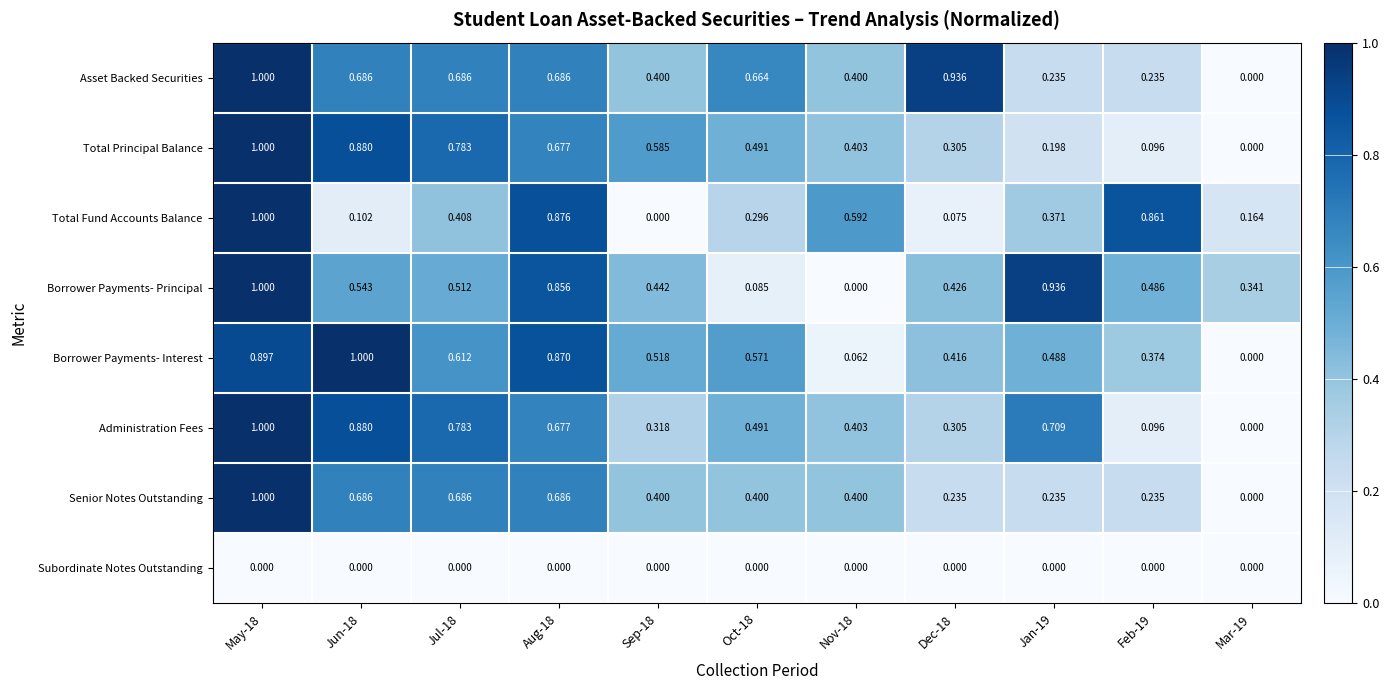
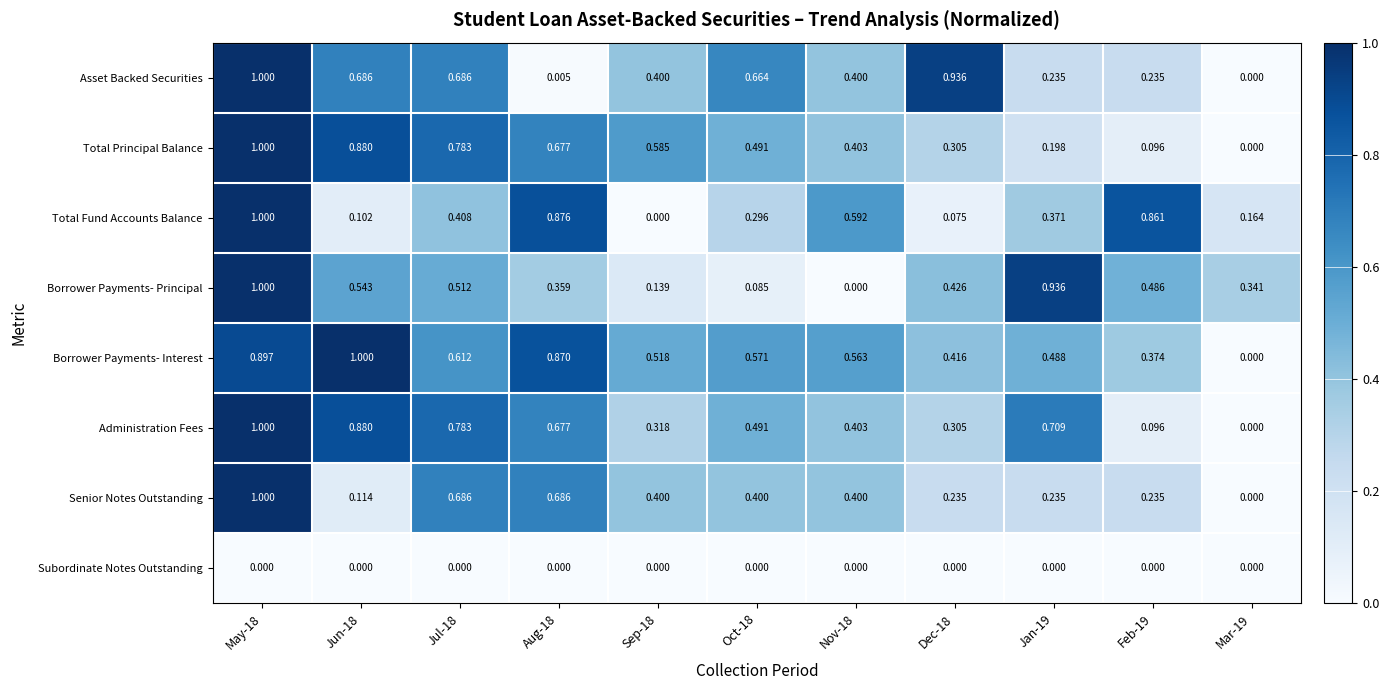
  {
    "Asset Backed Securities": {
      "May-18": 1.000,
      "Jun-18": 0.686,
      "Jul-18": 0.686,
-     "Aug-18": 0.686,
+     "Aug-18": 0.005,
      "Sep-18": 0.400,
      "Oct-18": 0.664,
      "Nov-18": 0.400,
      "Dec-18": 0.936,
      "Jan-19": 0.235,
      "Feb-19": 0.235,
      "Mar-19": 0.000
    },
    "Total Principal Balance": {
      "May-18": 1.000,
      "Jun-18": 0.880,
      "Jul-18": 0.783,
      "Aug-18": 0.677,
      "Sep-18": 0.585,
      "Oct-18": 0.491,
      "Nov-18": 0.403,
      "Dec-18": 0.305,
      "Jan-19": 0.198,
      "Feb-19": 0.096,
      "Mar-19": 0.000
    },
    "Total Fund Accounts Balance": {
      "May-18": 1.000,
      "Jun-18": 0.102,
      "Jul-18": 0.408,
      "Aug-18": 0.876,
      "Sep-18": 0.000,
      "Oct-18": 0.296,
      "Nov-18": 0.592,
      "Dec-18": 0.075,
      "Jan-19": 0.371,
      "Feb-19": 0.861,
      "Mar-19": 0.164
    },
    "Borrower Payments- Principal": {
      "May-18": 1.000,
      "Jun-18": 0.543,
      "Jul-18": 0.512,
-     "Aug-18": 0.856,
-     "Sep-18": 0.442,
+     "Aug-18": 0.359,
+     "Sep-18": 0.139,
      "Oct-18": 0.085,
      "Nov-18": 0.000,
      "Dec-18": 0.426,
      "Jan-19": 0.936,
      "Feb-19": 0.486,
      "Mar-19": 0.341
    },
    "Borrower Payments- Interest": {
      "May-18": 0.897,
      "Jun-18": 1.000,
      "Jul-18": 0.612,
      "Aug-18": 0.870,
      "Sep-18": 0.518,
      "Oct-18": 0.571,
-     "Nov-18": 0.062,
+     "Nov-18": 0.563,
      "Dec-18": 0.416,
      "Jan-19": 0.488,
      "Feb-19": 0.374,
      "Mar-19": 0.000
    },
    "Administration Fees": {
      "May-18": 1.000,
      "Jun-18": 0.880,
      "Jul-18": 0.783,
      "Aug-18": 0.677,
      "Sep-18": 0.318,
      "Oct-18": 0.491,
      "Nov-18": 0.403,
      "Dec-18": 0.305,
      "Jan-19": 0.709,
      "Feb-19": 0.096,
      "Mar-19": 0.000
    },
    "Senior Notes Outstanding": {
      "May-18": 1.000,
-     "Jun-18": 0.686,
+     "Jun-18": 0.114,
      "Jul-18": 0.686,
      "Aug-18": 0.686,
      "Sep-18": 0.400,
      "Oct-18": 0.400,
      "Nov-18": 0.400,
      "Dec-18": 0.235,
      "Jan-19": 0.235,
      "Feb-19": 0.235,
      "Mar-19": 0.000
    },
    "Subordinate Notes Outstanding": {
      "May-18": 0.000,
      "Jun-18": 0.000,
      "Jul-18": 0.000,
      "Aug-18": 0.000,
      "Sep-18": 0.000,
      "Oct-18": 0.000,
      "Nov-18": 0.000,
      "Dec-18": 0.000,
      "Jan-19": 0.000,
      "Feb-19": 0.000,
      "Mar-19": 0.000
    }
  }
